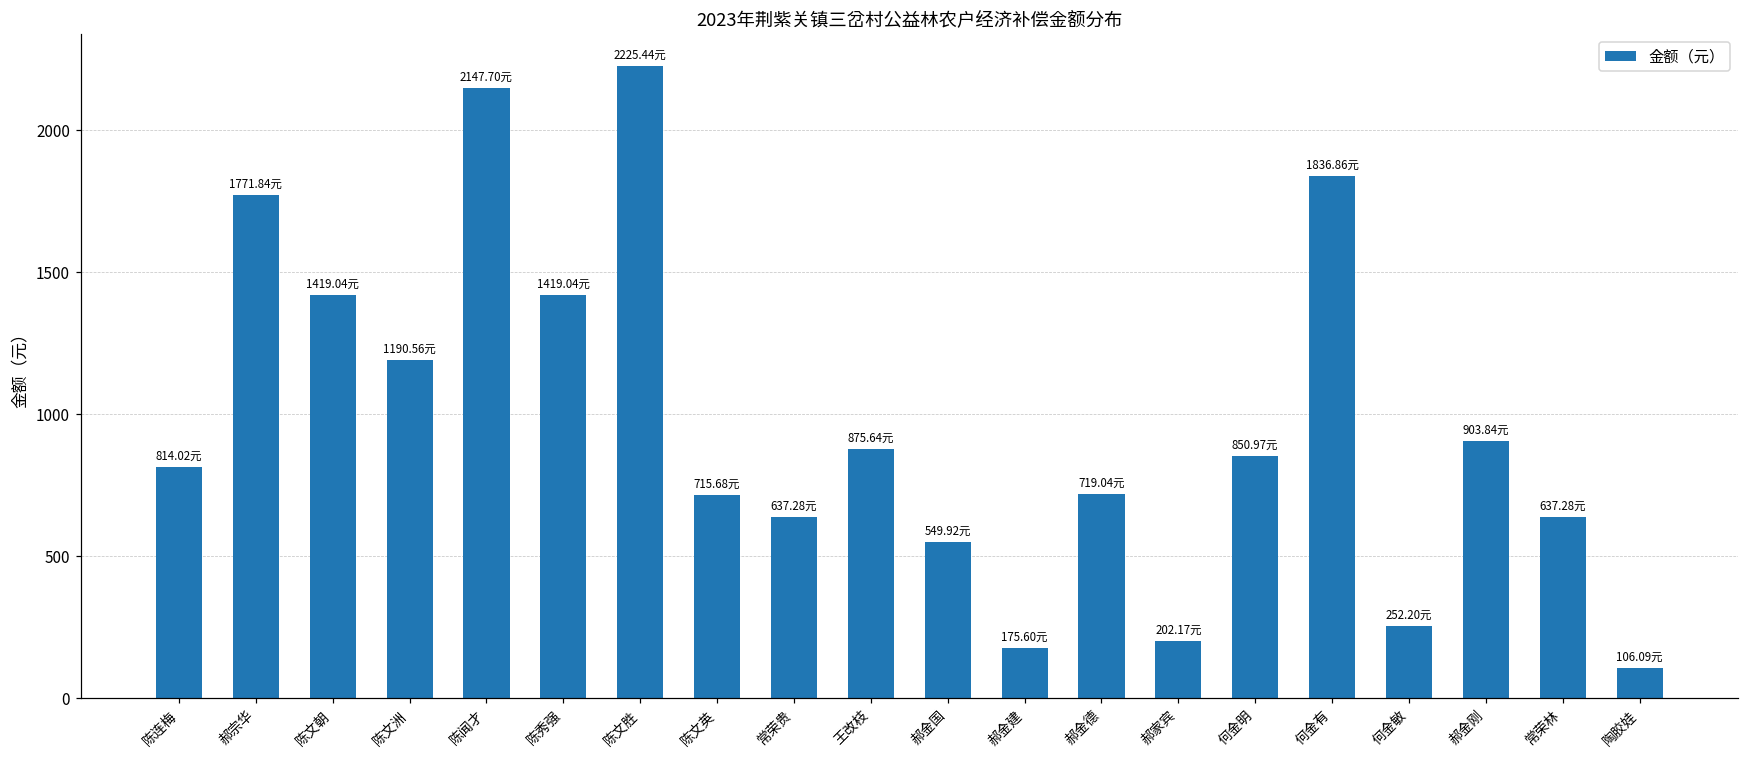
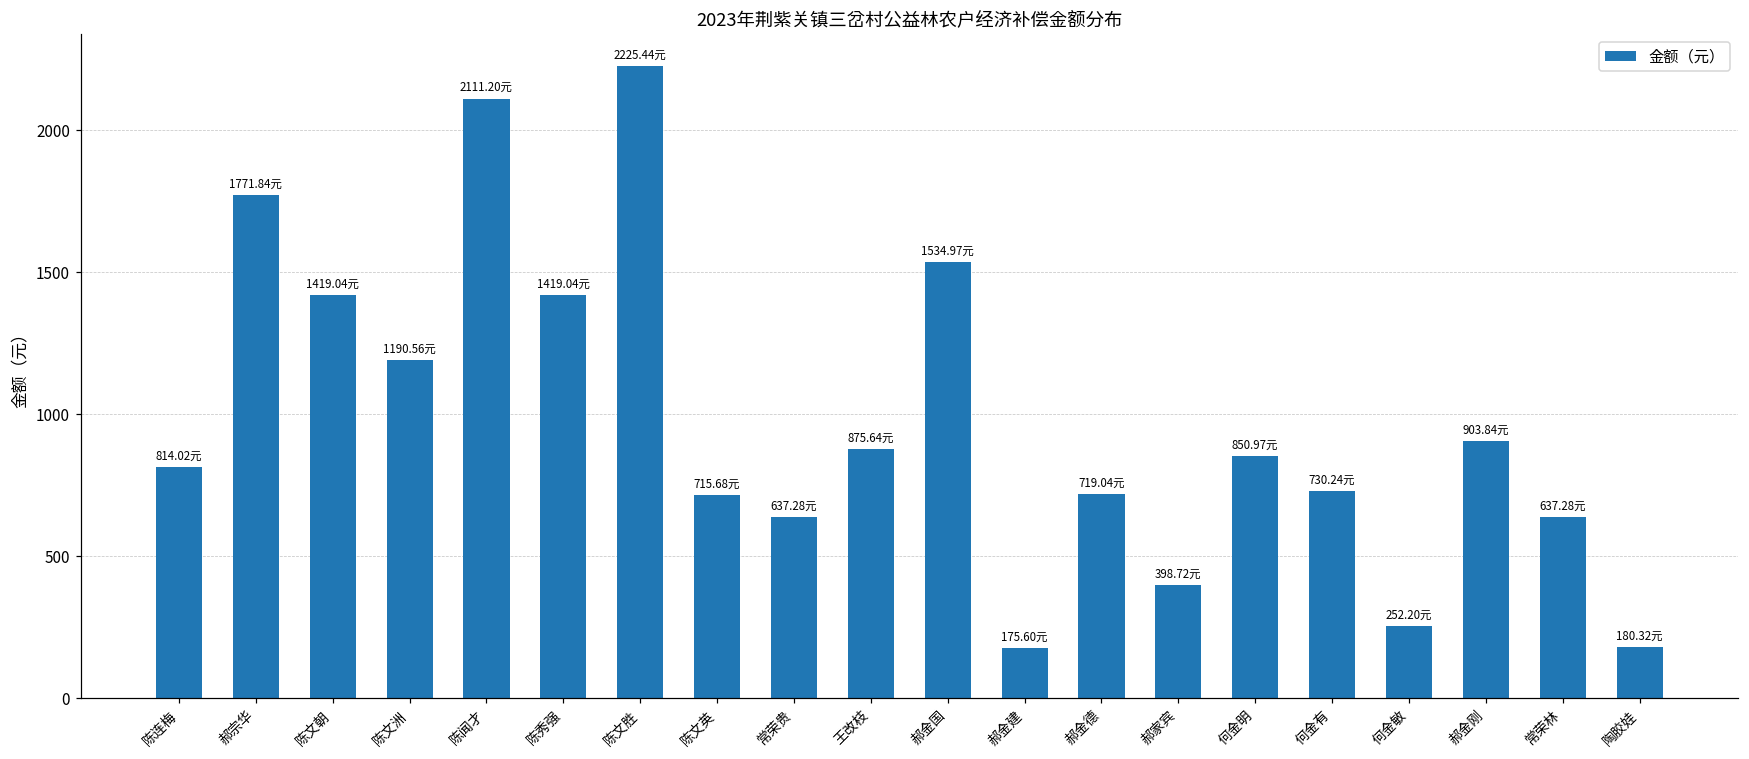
  {
    "陈连梅": "814.02元",
    "郝宗华": "1771.84元",
    "陈文朝": "1419.04元",
    "陈文洲": "1190.56元",
-   "陈闻才": "2147.70元",
+   "陈闻才": "2111.20元",
    "陈秀强": "1419.04元",
    "陈文胜": "2225.44元",
    "陈文英": "715.68元",
    "常荣贵": "637.28元",
    "王改枝": "875.64元",
-   "郝金国": "549.92元",
+   "郝金国": "1534.97元",
    "郝金建": "175.60元",
    "郝金德": "719.04元",
-   "郝家宾": "202.17元",
+   "郝家宾": "398.72元",
    "何金明": "850.97元",
-   "何金有": "1836.86元",
+   "何金有": "730.24元",
    "何金敏": "252.20元",
    "郝金刚": "903.84元",
    "常荣林": "637.28元",
-   "陶胶娃": "106.09元"
+   "陶胶娃": "180.32元"
  }
